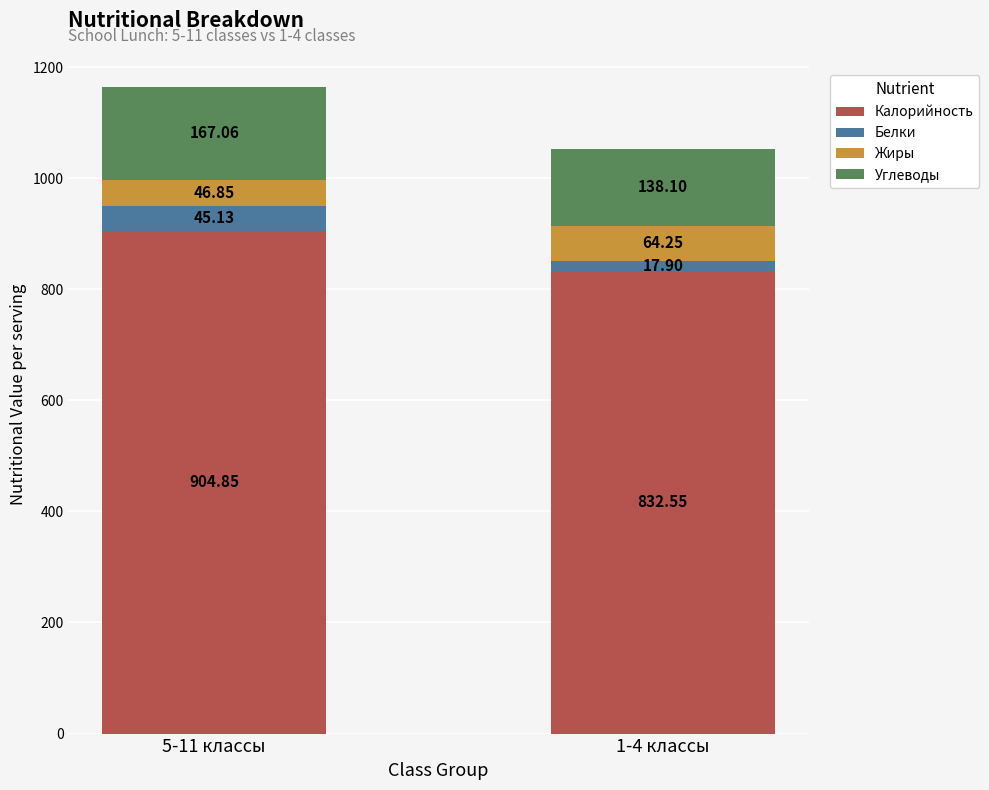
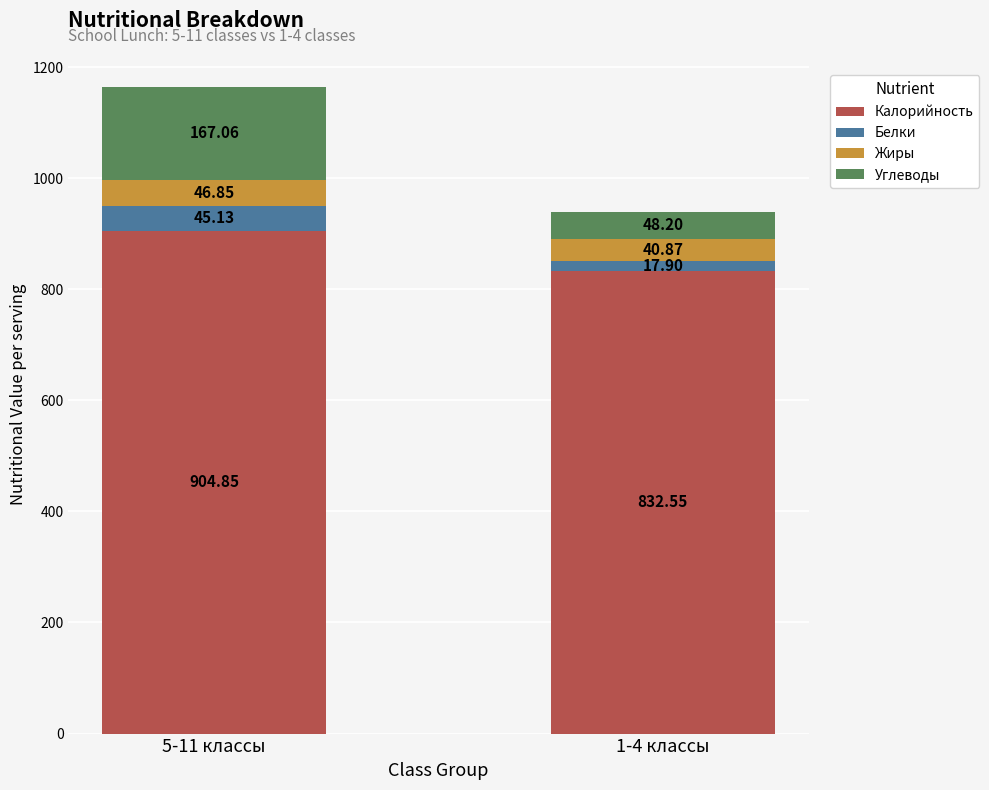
  {
    "Калорийность": {
      "5-11 классы": 904.85,
      "1-4 классы": 832.55
    },
    "Белки": {
      "5-11 классы": 45.13,
      "1-4 классы": 17.90
    },
    "Жиры": {
      "5-11 классы": 46.85,
-     "1-4 классы": 64.25
+     "1-4 классы": 40.87
    },
    "Углеводы": {
      "5-11 классы": 167.06,
-     "1-4 классы": 138.10
+     "1-4 классы": 48.20
    }
  }
